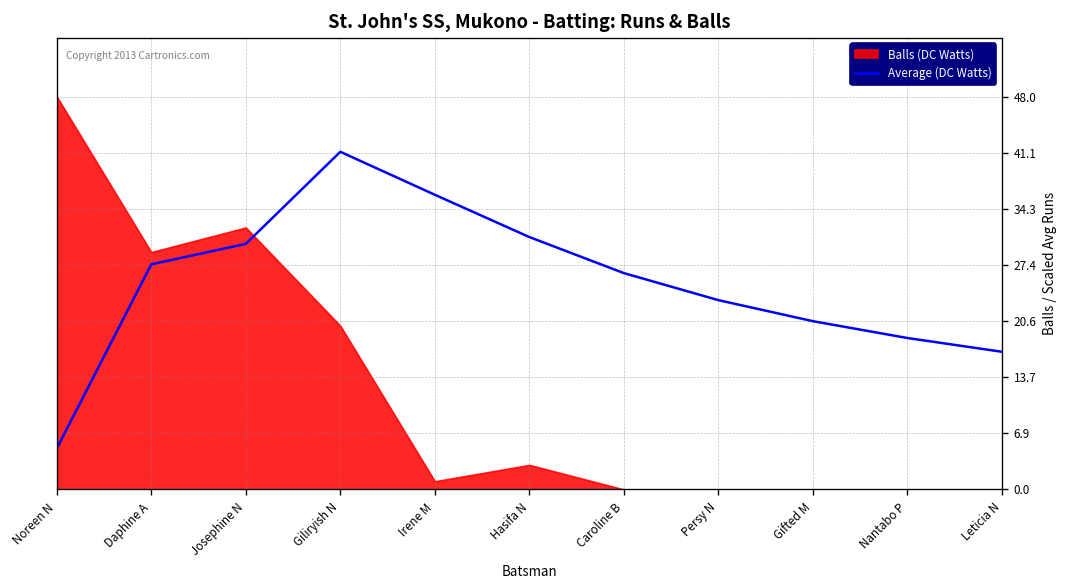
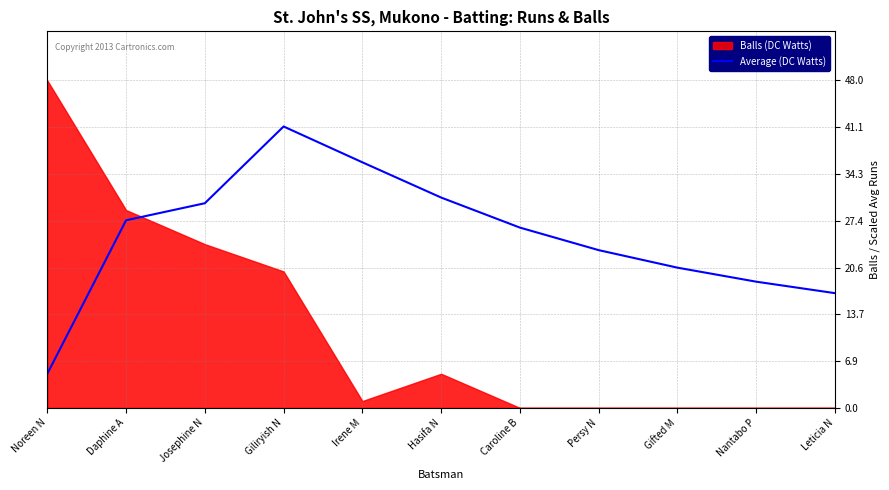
  {
    "Average (DC Watts)": {
      "Noreen N": 5,
      "Daphine A": 28,
      "Josephine N": 30,
      "Giliryish N": 41,
      "Irene M": 36,
      "Hasifa N": 31,
      "Caroline B": 26,
      "Persy N": 23,
      "Gifted M": 21,
      "Nantabo P": 19,
      "Leticia N": 17
    },
    "Balls (DC Watts)": {
      "Noreen N": 48,
      "Daphine A": 29,
-     "Josephine N": 32,
+     "Josephine N": 24,
      "Giliryish N": 20,
      "Irene M": 1,
-     "Hasifa N": 3,
+     "Hasifa N": 5,
      "Caroline B": 0,
      "Persy N": 0,
      "Gifted M": 0,
      "Nantabo P": 0,
      "Leticia N": 0
    }
  }
